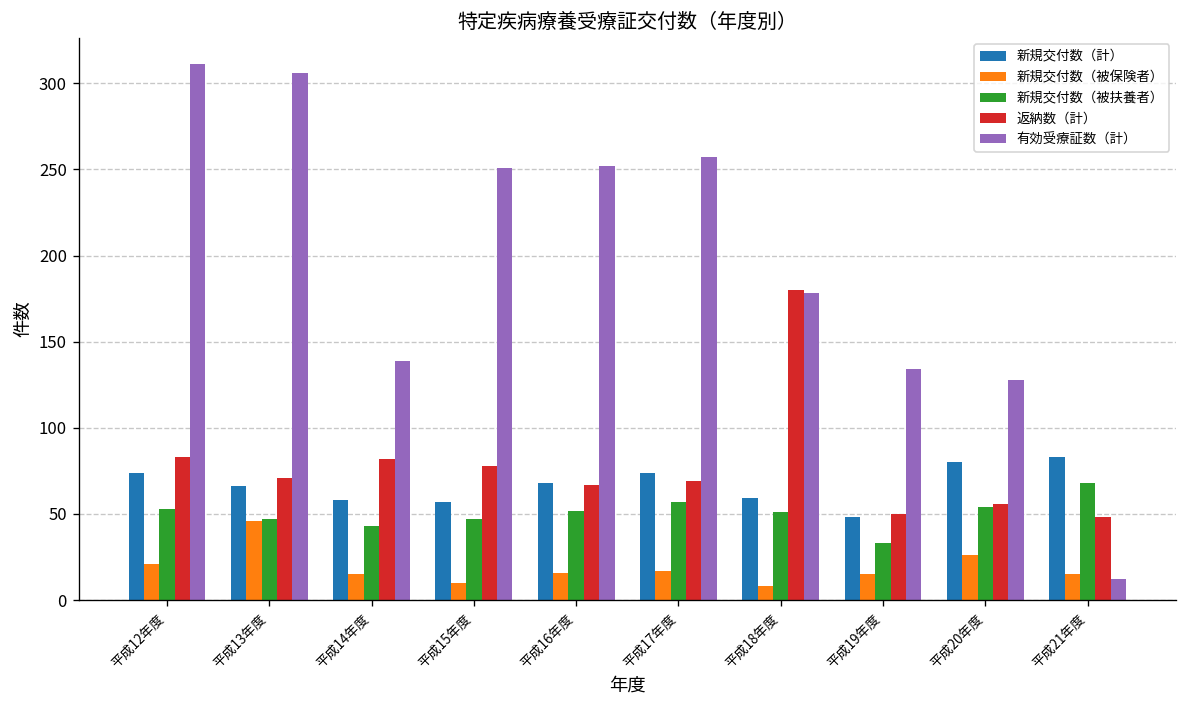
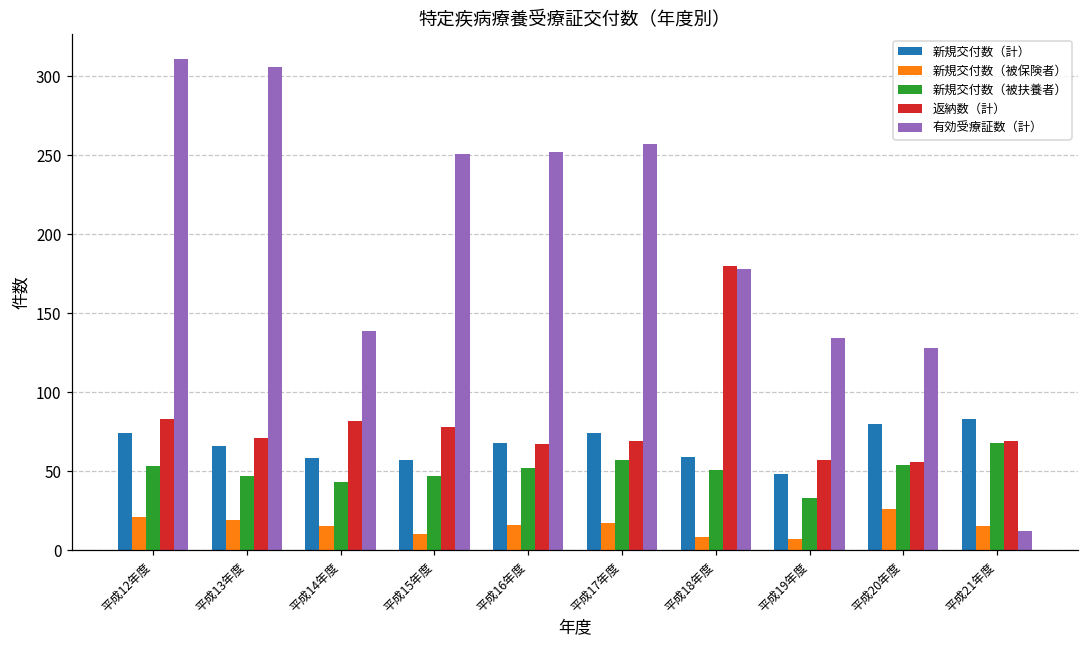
  {
    "新規交付数（計）": {
      "平成12年度": 74,
      "平成13年度": 66,
      "平成14年度": 58,
      "平成15年度": 57,
      "平成16年度": 68,
      "平成17年度": 74,
      "平成18年度": 59,
      "平成19年度": 48,
      "平成20年度": 80,
      "平成21年度": 83
    },
    "新規交付数（被保険者）": {
      "平成12年度": 21,
-     "平成13年度": 46,
+     "平成13年度": 19,
      "平成14年度": 15,
      "平成15年度": 10,
      "平成16年度": 16,
      "平成17年度": 17,
      "平成18年度": 8,
-     "平成19年度": 15,
+     "平成19年度": 7,
      "平成20年度": 26,
      "平成21年度": 15
    },
    "新規交付数（被扶養者）": {
      "平成12年度": 53,
      "平成13年度": 47,
      "平成14年度": 43,
      "平成15年度": 47,
      "平成16年度": 52,
      "平成17年度": 57,
      "平成18年度": 51,
      "平成19年度": 33,
      "平成20年度": 54,
      "平成21年度": 68
    },
    "返納数（計）": {
      "平成12年度": 83,
      "平成13年度": 71,
      "平成14年度": 82,
      "平成15年度": 78,
      "平成16年度": 67,
      "平成17年度": 69,
      "平成18年度": 180,
-     "平成19年度": 50,
+     "平成19年度": 57,
      "平成20年度": 56,
-     "平成21年度": 48
+     "平成21年度": 69
    },
    "有効受療証数（計）": {
      "平成12年度": 311,
      "平成13年度": 306,
      "平成14年度": 139,
      "平成15年度": 251,
      "平成16年度": 252,
      "平成17年度": 257,
      "平成18年度": 178,
      "平成19年度": 134,
      "平成20年度": 128,
      "平成21年度": 12
    }
  }
